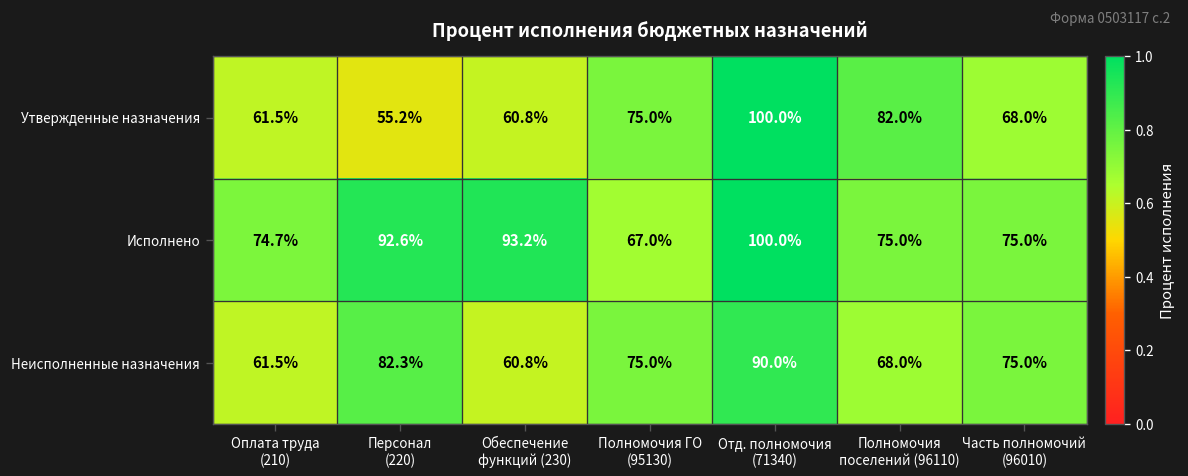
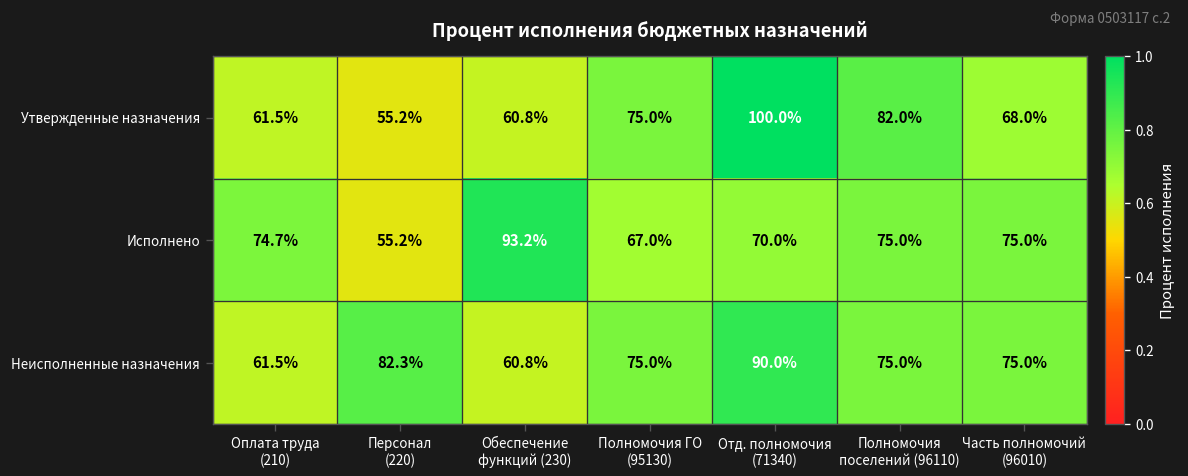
  {
    "Утвержденные назначения": {
      "Оплата труда (210)": "61.5%",
      "Персонал (220)": "55.2%",
      "Обеспечение функций (230)": "60.8%",
      "Полномочия ГО (95130)": "75.0%",
      "Отд. полномочия (71340)": "100.0%",
      "Полномочия поселений (96110)": "82.0%",
      "Часть полномочий (96010)": "68.0%"
    },
    "Исполнено": {
      "Оплата труда (210)": "74.7%",
-     "Персонал (220)": "92.6%",
+     "Персонал (220)": "55.2%",
      "Обеспечение функций (230)": "93.2%",
      "Полномочия ГО (95130)": "67.0%",
-     "Отд. полномочия (71340)": "100.0%",
+     "Отд. полномочия (71340)": "70.0%",
      "Полномочия поселений (96110)": "75.0%",
      "Часть полномочий (96010)": "75.0%"
    },
    "Неисполненные назначения": {
      "Оплата труда (210)": "61.5%",
      "Персонал (220)": "82.3%",
      "Обеспечение функций (230)": "60.8%",
      "Полномочия ГО (95130)": "75.0%",
      "Отд. полномочия (71340)": "90.0%",
-     "Полномочия поселений (96110)": "68.0%",
+     "Полномочия поселений (96110)": "75.0%",
      "Часть полномочий (96010)": "75.0%"
    }
  }
